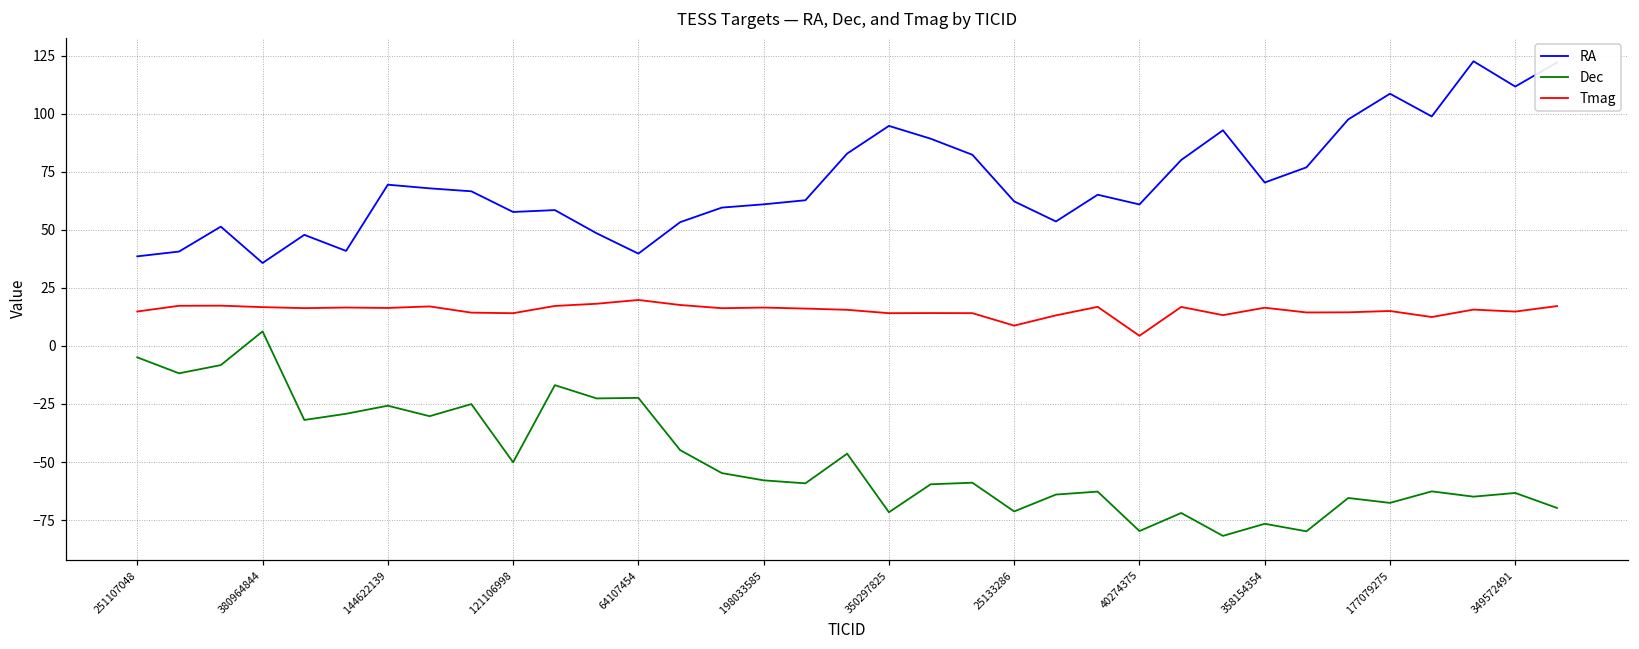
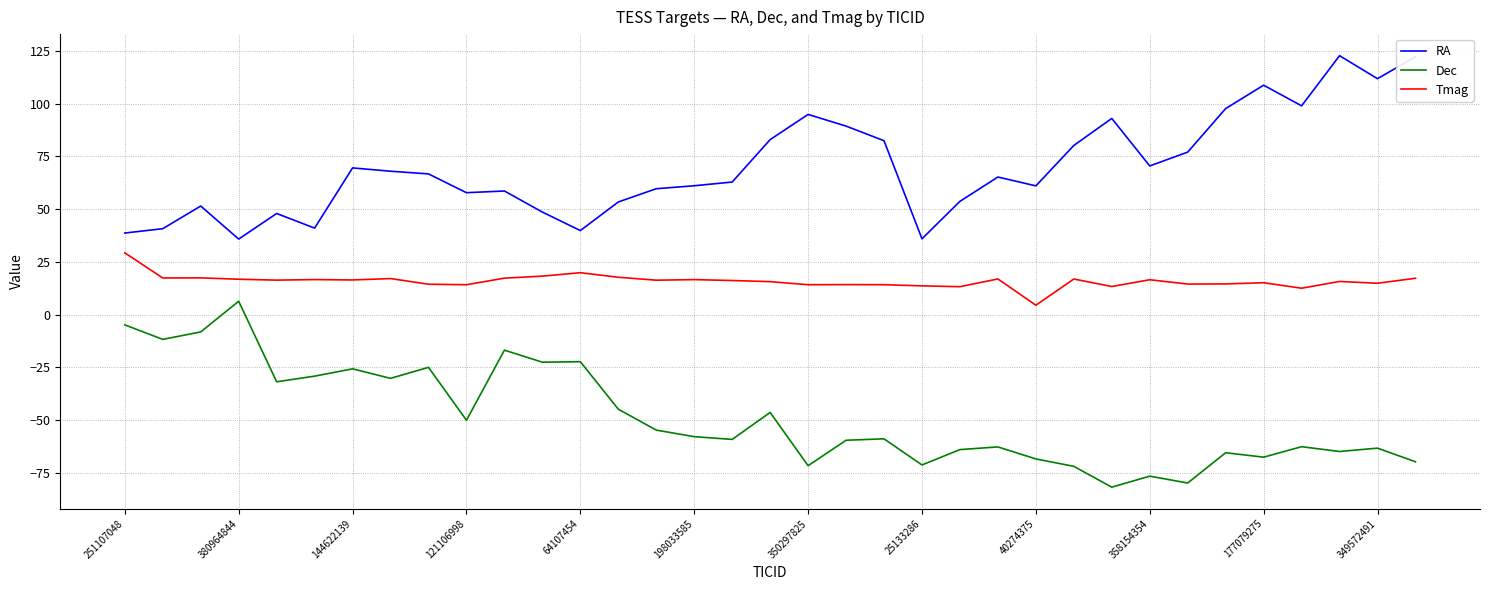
  {
    "RA": {
      "251107048": 39,
      "380964844": 36,
      "144622139": 69,
      "121106998": 58,
      "64107454": 40,
      "198033585": 61,
      "350297825": 95,
-     "25133286": 62,
+     "25133286": 36,
      "40274375": 61,
      "358154354": 70,
      "177079275": 109,
      "349572491": 112
    },
    "Dec": {
      "251107048": -5,
      "380964844": 6,
      "144622139": -26,
      "121106998": -50,
      "64107454": -22,
      "198033585": -58,
      "350297825": -72,
      "25133286": -71,
-     "40274375": -80,
+     "40274375": -68,
      "358154354": -77,
      "177079275": -68,
      "349572491": -63
    },
    "Tmag": {
-     "251107048": 15,
+     "251107048": 29,
      "380964844": 17,
      "144622139": 16,
      "121106998": 14,
      "64107454": 20,
      "198033585": 17,
      "350297825": 14,
-     "25133286": 9,
+     "25133286": 14,
      "40274375": 4,
      "358154354": 16,
      "177079275": 15,
      "349572491": 15
    }
  }
